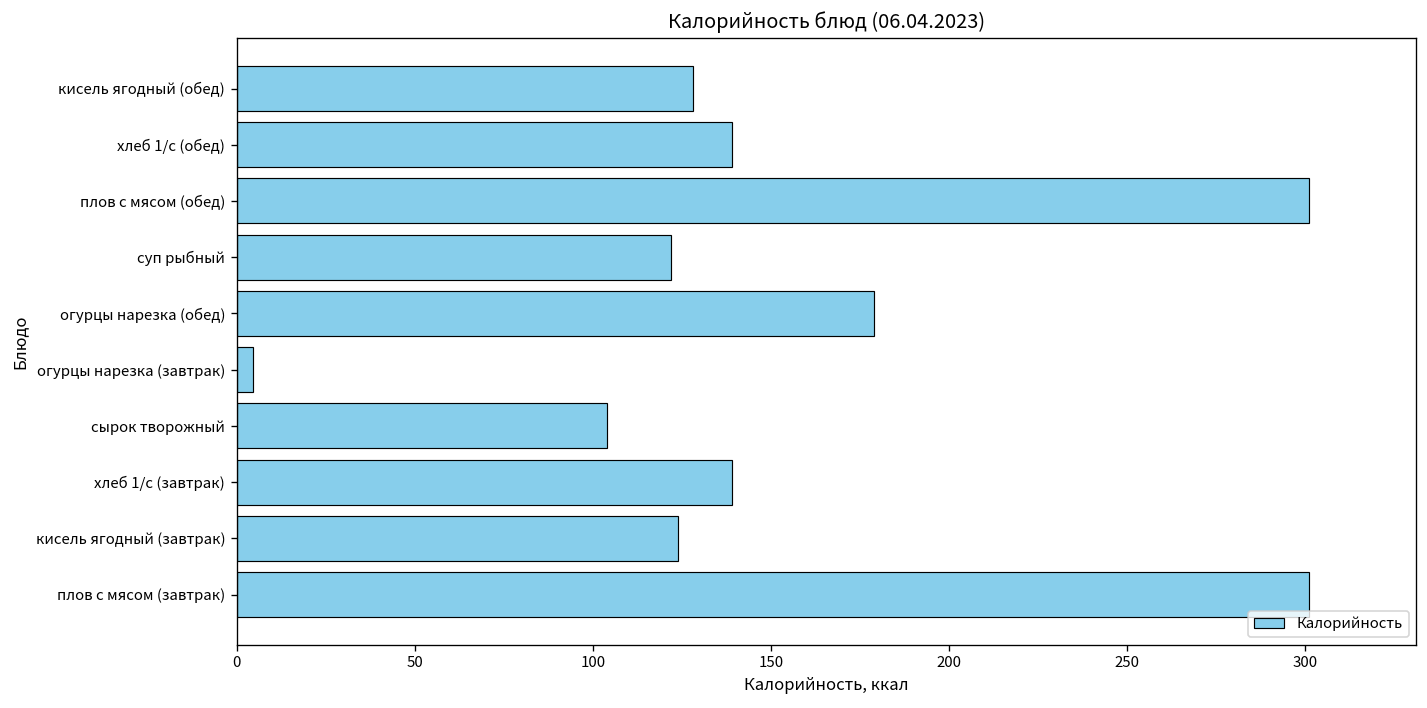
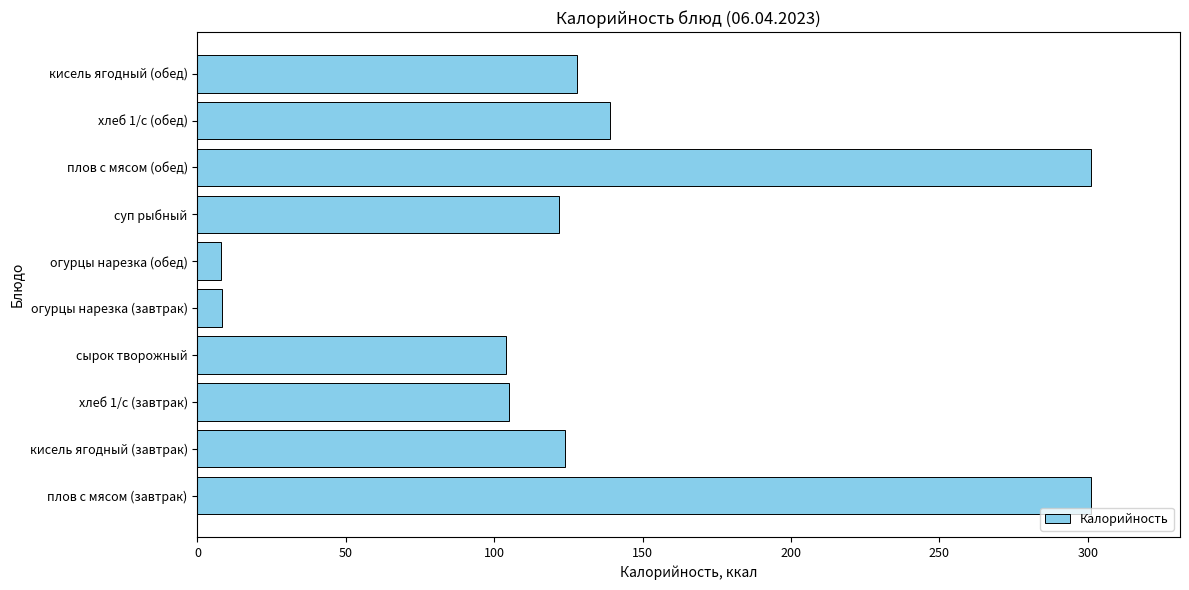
  {
    "кисель ягодный (обед)": 128,
    "хлеб 1/с (обед)": 139,
    "плов с мясом (обед)": 301,
    "суп рыбный": 122,
-   "огурцы нарезка (обед)": 179,
-   "огурцы нарезка (завтрак)": 5,
+   "огурцы нарезка (обед)": 8,
+   "огурцы нарезка (завтрак)": 8,
    "сырок творожный": 104,
-   "хлеб 1/с (завтрак)": 139,
+   "хлеб 1/с (завтрак)": 105,
    "кисель ягодный (завтрак)": 124,
    "плов с мясом (завтрак)": 301
  }
